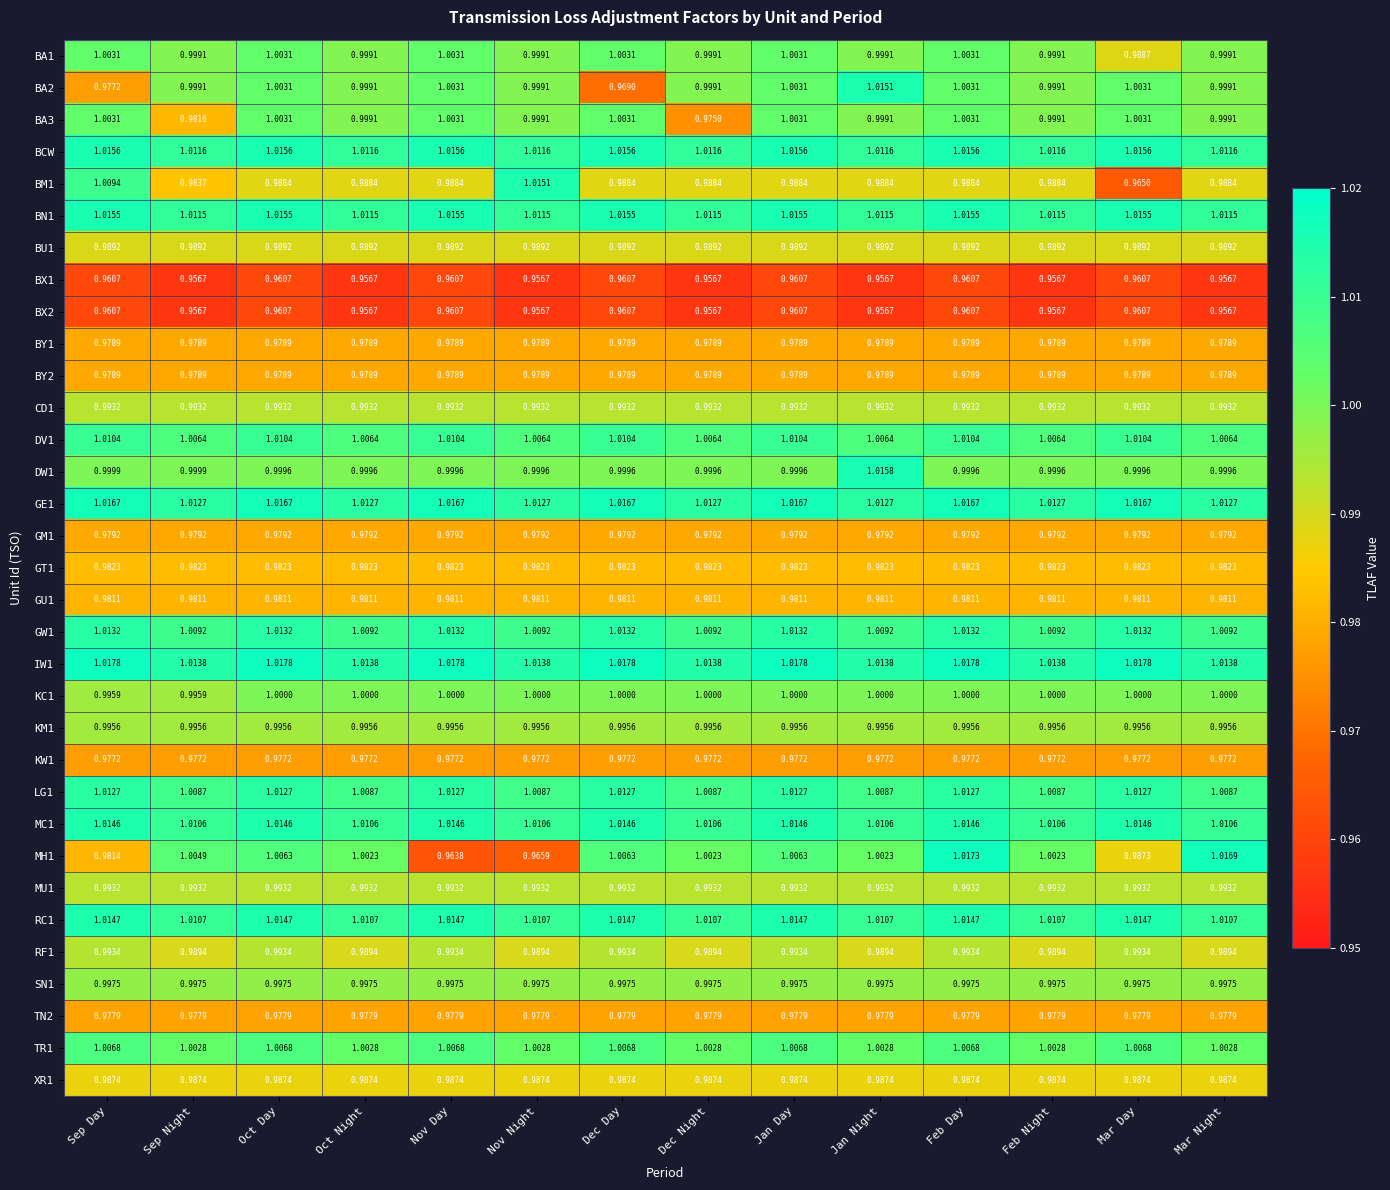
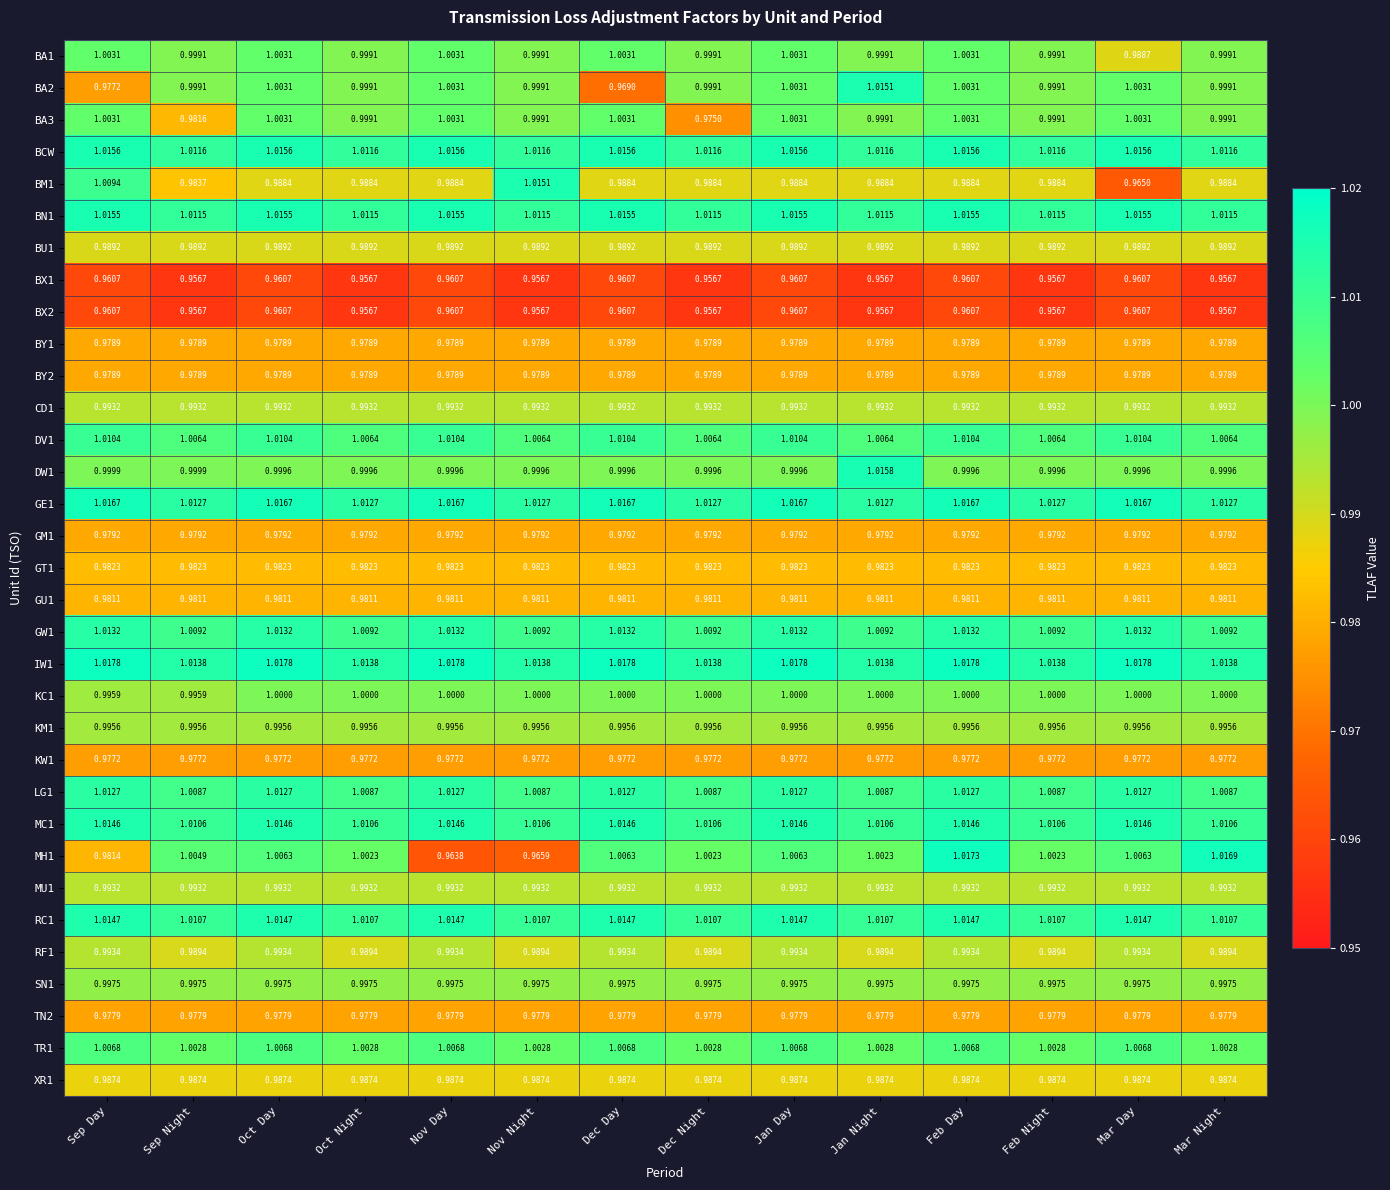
  {
    "MH1": {
      "Sep Day": 0.9814,
      "Sep Night": 1.0049,
      "Oct Day": 1.0063,
      "Oct Night": 1.0023,
      "Nov Day": 0.9638,
      "Nov Night": 0.9659,
      "Dec Day": 1.0063,
      "Dec Night": 1.0023,
      "Jan Day": 1.0063,
      "Jan Night": 1.0023,
      "Feb Day": 1.0173,
      "Feb Night": 1.0023,
-     "Mar Day": 0.9873,
+     "Mar Day": 1.0063,
      "Mar Night": 1.0169
    }
  }
